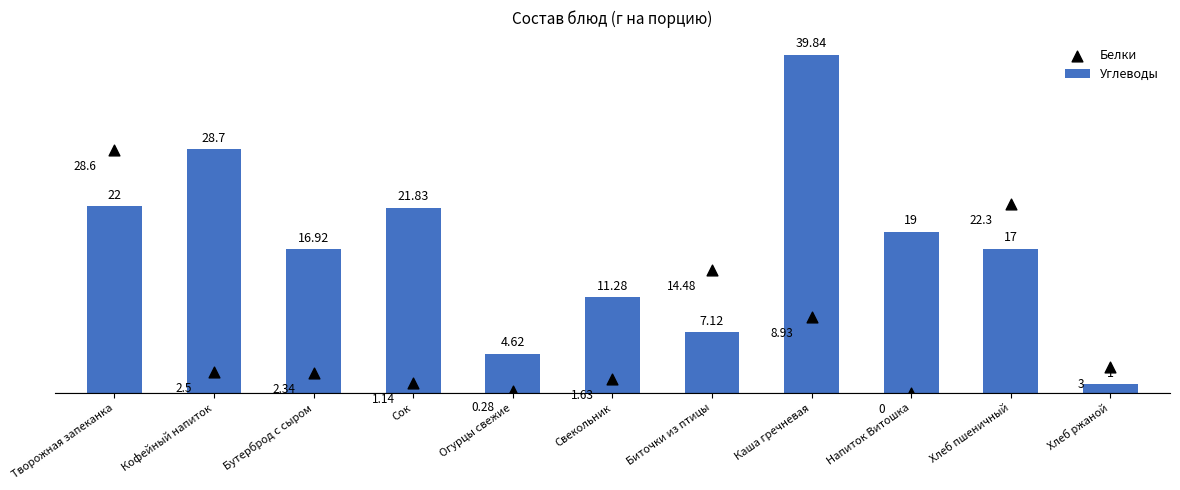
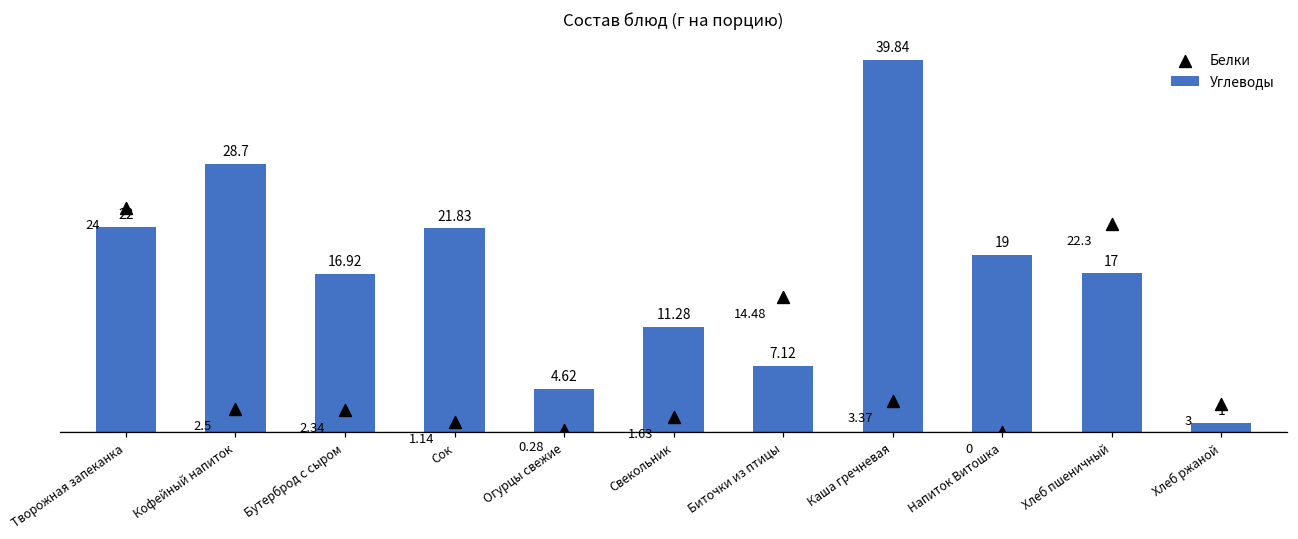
  {
    "Белки": {
-     "Творожная запеканка": 28.6,
-     "Каша гречневая": 8.93
+     "Творожная запеканка": 24,
+     "Каша гречневая": 3.37
    },
    "Углеводы": {
      "Кофейный напиток": 28.7,
      "Бутерброд с сыром": 16.92,
      "Сок": 21.83,
      "Огурцы свежие": 4.62,
      "Свекольник": 11.28,
      "Биточки из птицы": 7.12,
      "Каша гречневая": 39.84,
      "Напиток Витошка": 19,
      "Хлеб пшеничный": 17
    }
  }
